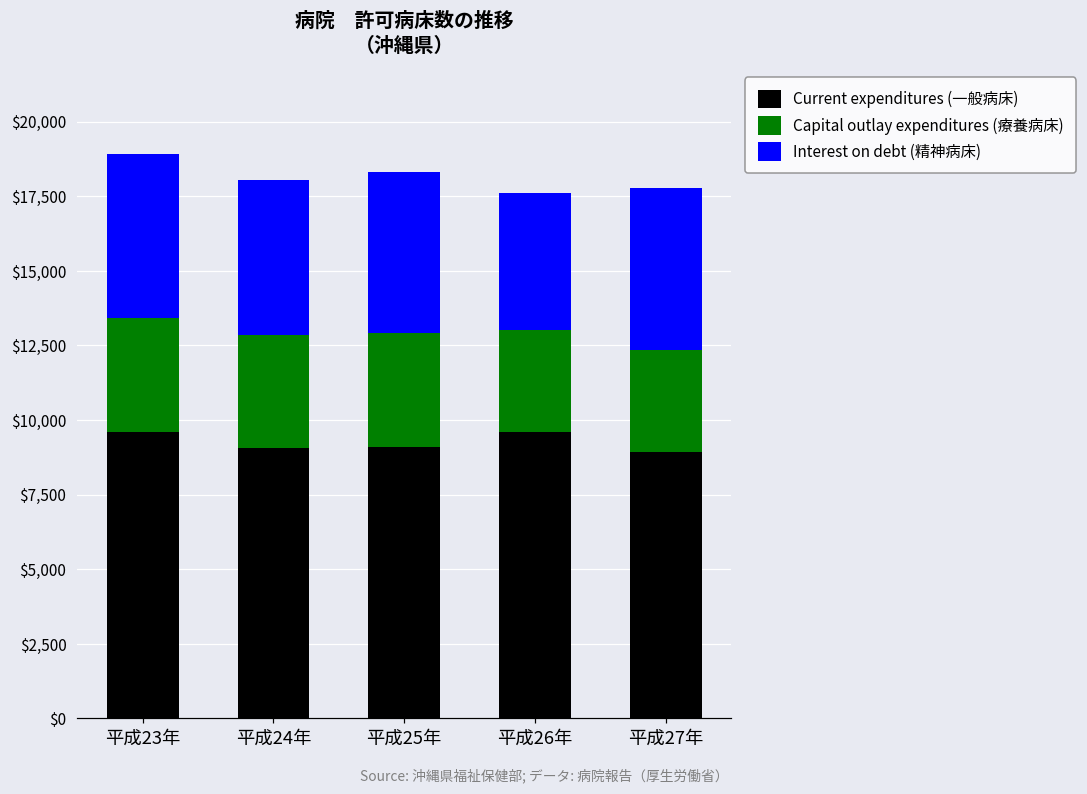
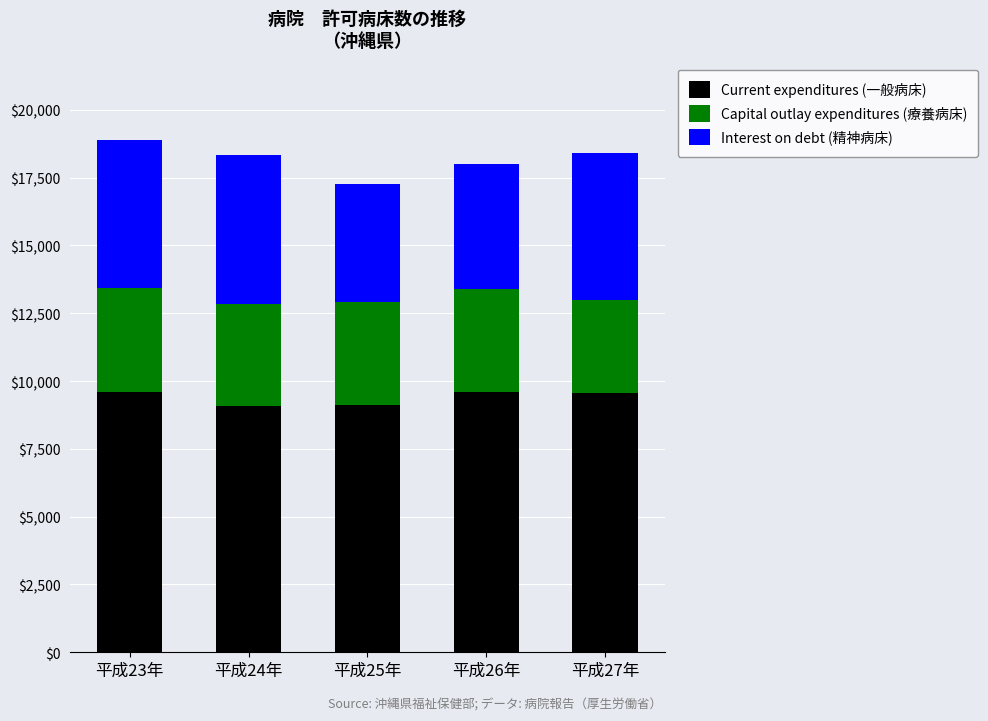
  {
    "Current expenditures (一般病床)": {
      "平成23年": "$9,600",
      "平成24年": "$9,100",
      "平成25年": "$9,100",
      "平成26年": "$9,600",
-     "平成27年": "$8,900"
+     "平成27年": "$9,600"
    },
    "Capital outlay expenditures (療養病床)": {
      "平成23年": "$3,800",
      "平成24年": "$3,800",
      "平成25年": "$3,800",
-     "平成26年": "$3,400",
+     "平成26年": "$3,800",
      "平成27年": "$3,400"
    },
    "Interest on debt (精神病床)": {
      "平成23年": "$5,500",
-     "平成24年": "$5,200",
-     "平成25年": "$5,400",
+     "平成24年": "$5,500",
+     "平成25年": "$4,300",
      "平成26年": "$4,600",
      "平成27年": "$5,400"
    }
  }
